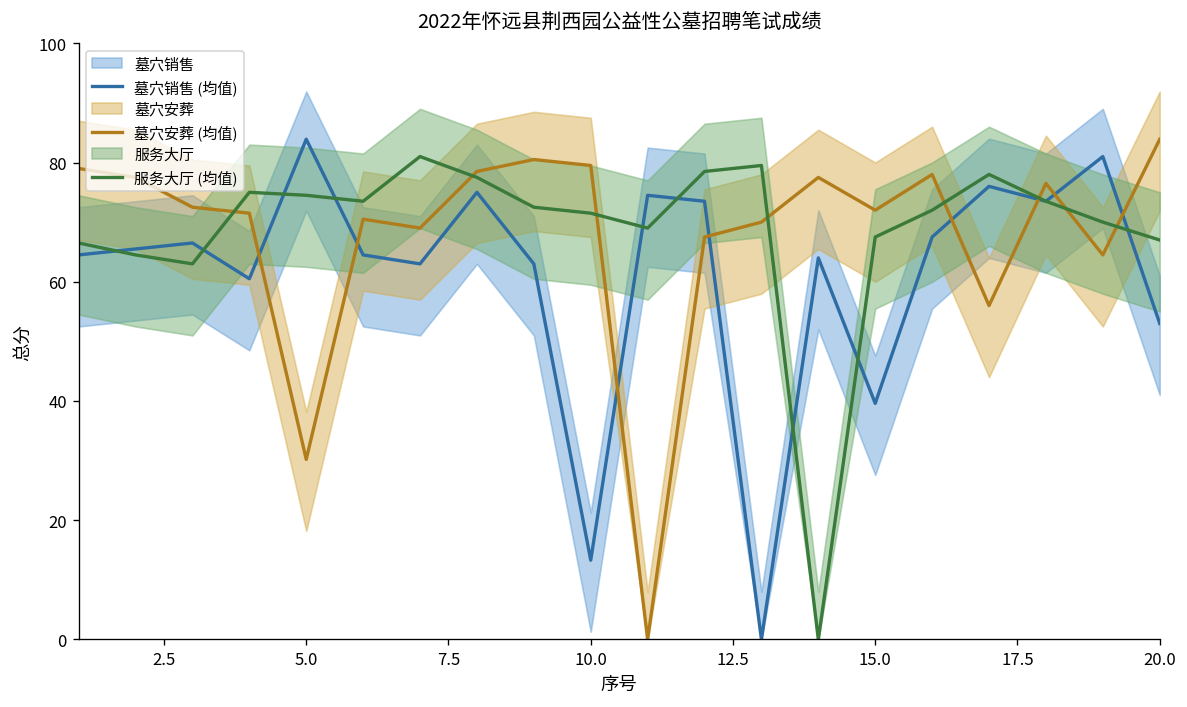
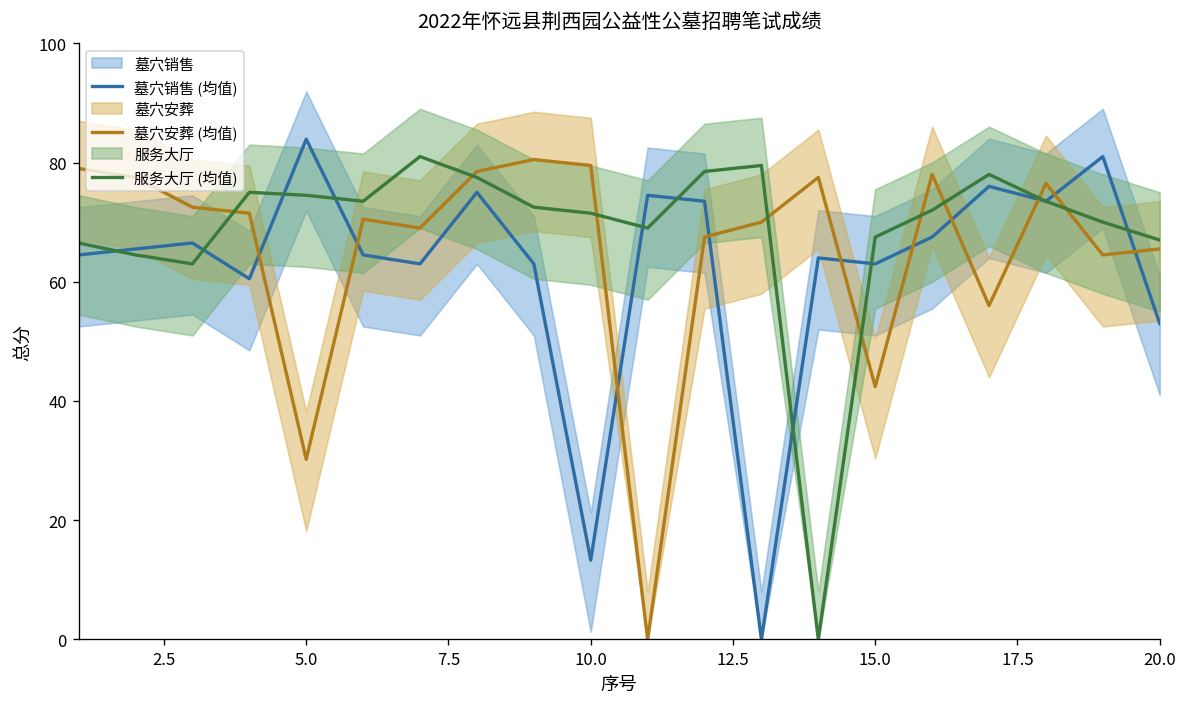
  {
    "墓穴销售 (均值)": {
      "5.0": 84,
      "10.0": 13,
-     "15.0": 40,
+     "15.0": 63,
      "20.0": 53
    },
    "墓穴安葬 (均值)": {
      "5.0": 30,
-     "15.0": 72,
-     "20.0": 84
+     "15.0": 42,
+     "20.0": 66
    },
    "服务大厅 (均值)": {
      "5.0": 75,
      "10.0": 72,
      "15.0": 68,
      "20.0": 67
    }
  }
